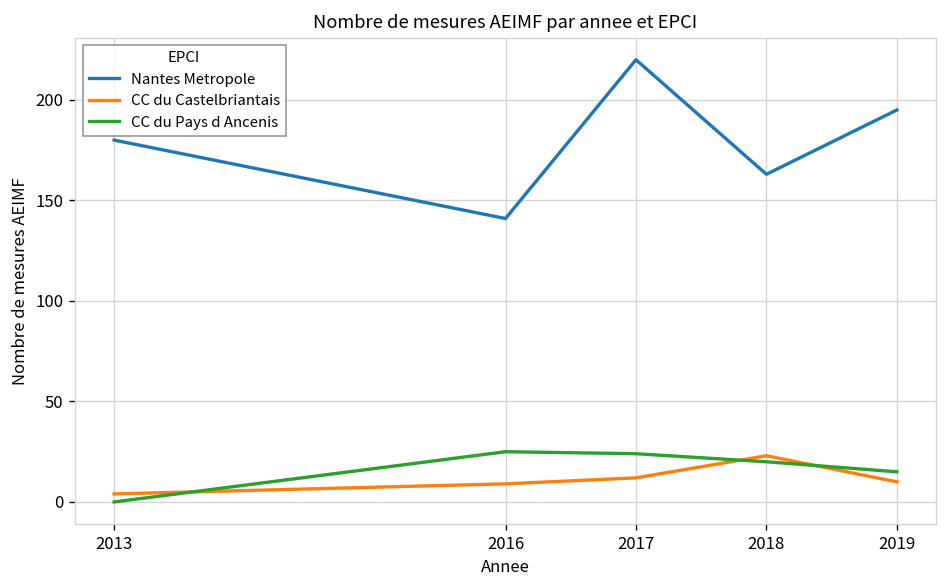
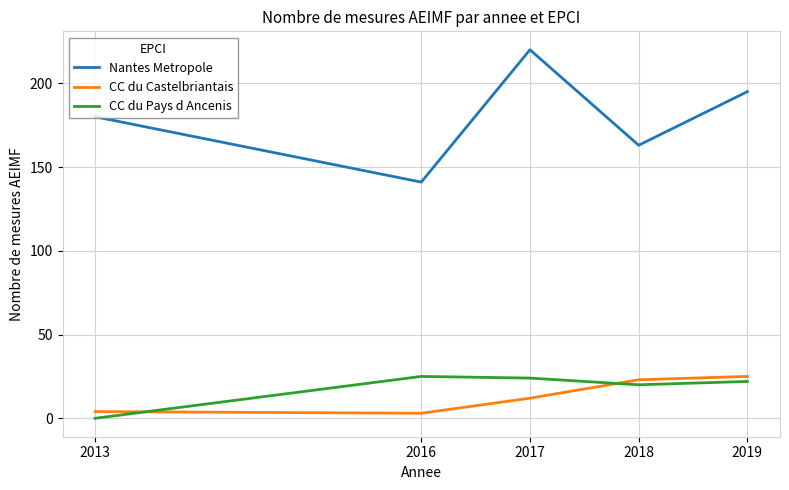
  {
    "Nantes Metropole": {
      "2016": 141,
      "2017": 220,
      "2018": 163,
      "2019": 195
    },
    "CC du Castelbriantais": {
      "2013": 4,
-     "2016": 9,
+     "2016": 3,
      "2017": 12,
      "2018": 23,
-     "2019": 10
+     "2019": 25
    },
    "CC du Pays d Ancenis": {
      "2013": 0,
      "2016": 25,
      "2017": 24,
      "2018": 20,
-     "2019": 15
+     "2019": 22
    }
  }
